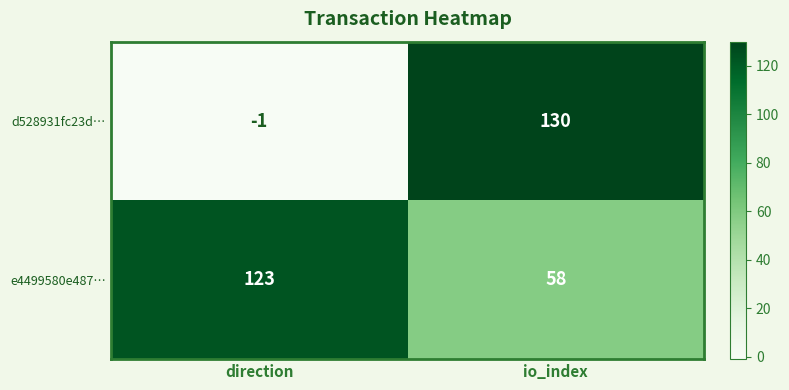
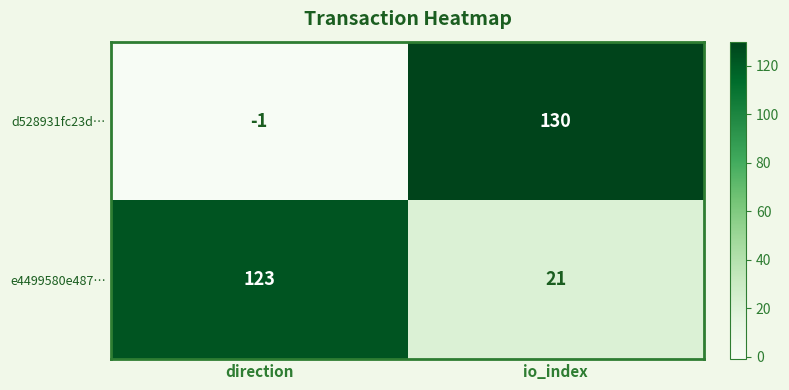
  {
    "d528931fc23d…": {
      "direction": -1,
      "io_index": 130
    },
    "e4499580e487…": {
      "direction": 123,
-     "io_index": 58
+     "io_index": 21
    }
  }
